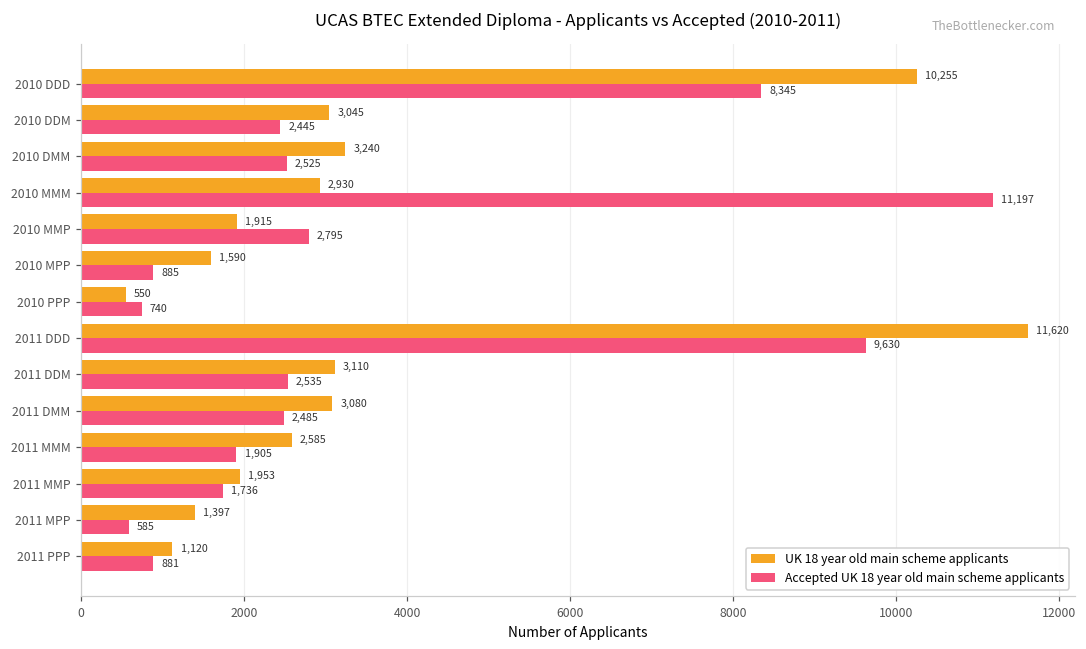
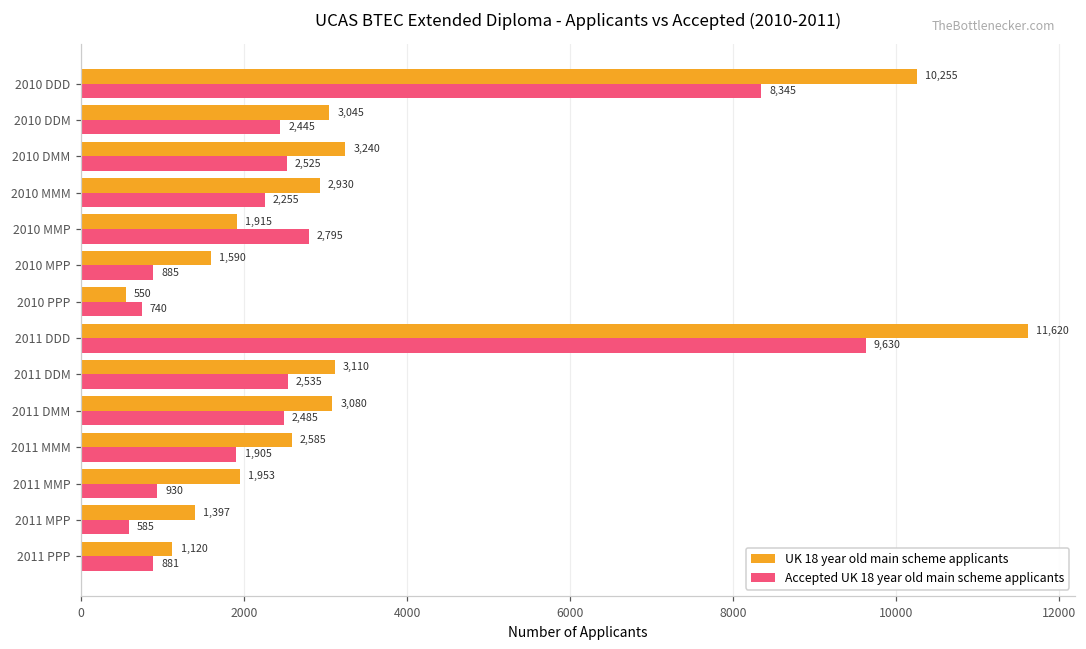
  {
    "UK 18 year old main scheme applicants": {
      "2010 DDD": "10,255",
      "2010 DDM": "3,045",
      "2010 DMM": "3,240",
      "2010 MMM": "2,930",
      "2010 MMP": "1,915",
      "2010 MPP": "1,590",
      "2010 PPP": "550",
      "2011 DDD": "11,620",
      "2011 DDM": "3,110",
      "2011 DMM": "3,080",
      "2011 MMM": "2,585",
      "2011 MMP": "1,953",
      "2011 MPP": "1,397",
      "2011 PPP": "1,120"
    },
    "Accepted UK 18 year old main scheme applicants": {
      "2010 DDD": "8,345",
      "2010 DDM": "2,445",
      "2010 DMM": "2,525",
-     "2010 MMM": "11,197",
+     "2010 MMM": "2,255",
      "2010 MMP": "2,795",
      "2010 MPP": "885",
      "2010 PPP": "740",
      "2011 DDD": "9,630",
      "2011 DDM": "2,535",
      "2011 DMM": "2,485",
      "2011 MMM": "1,905",
-     "2011 MMP": "1,736",
+     "2011 MMP": "930",
      "2011 MPP": "585",
      "2011 PPP": "881"
    }
  }
